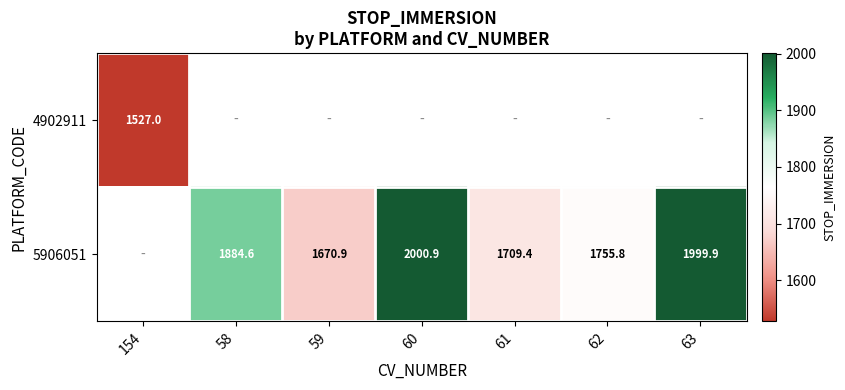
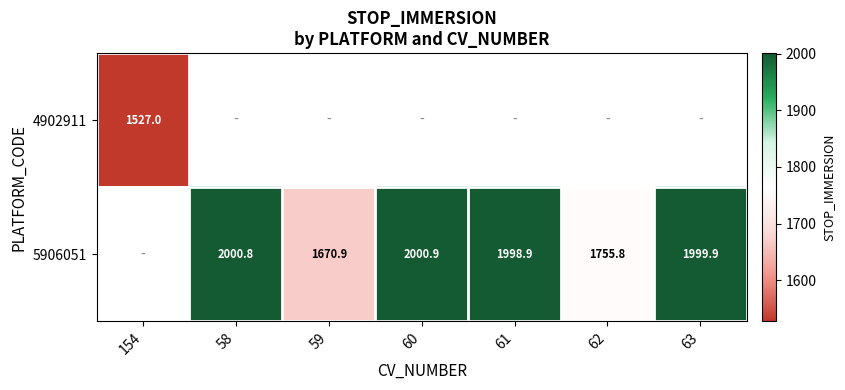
  {
    "4902911": {
      "154": 1527.0
    },
    "5906051": {
-     "58": 1884.6,
+     "58": 2000.8,
      "59": 1670.9,
      "60": 2000.9,
-     "61": 1709.4,
+     "61": 1998.9,
      "62": 1755.8,
      "63": 1999.9
    }
  }
